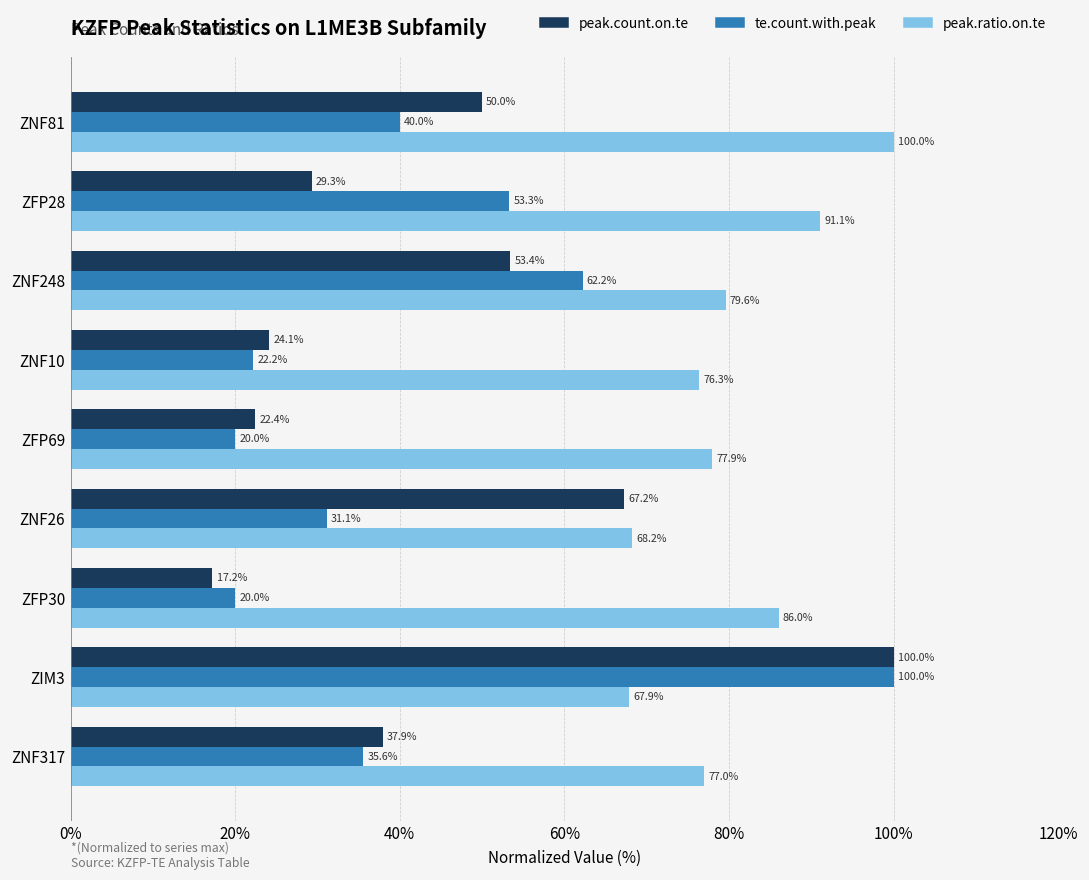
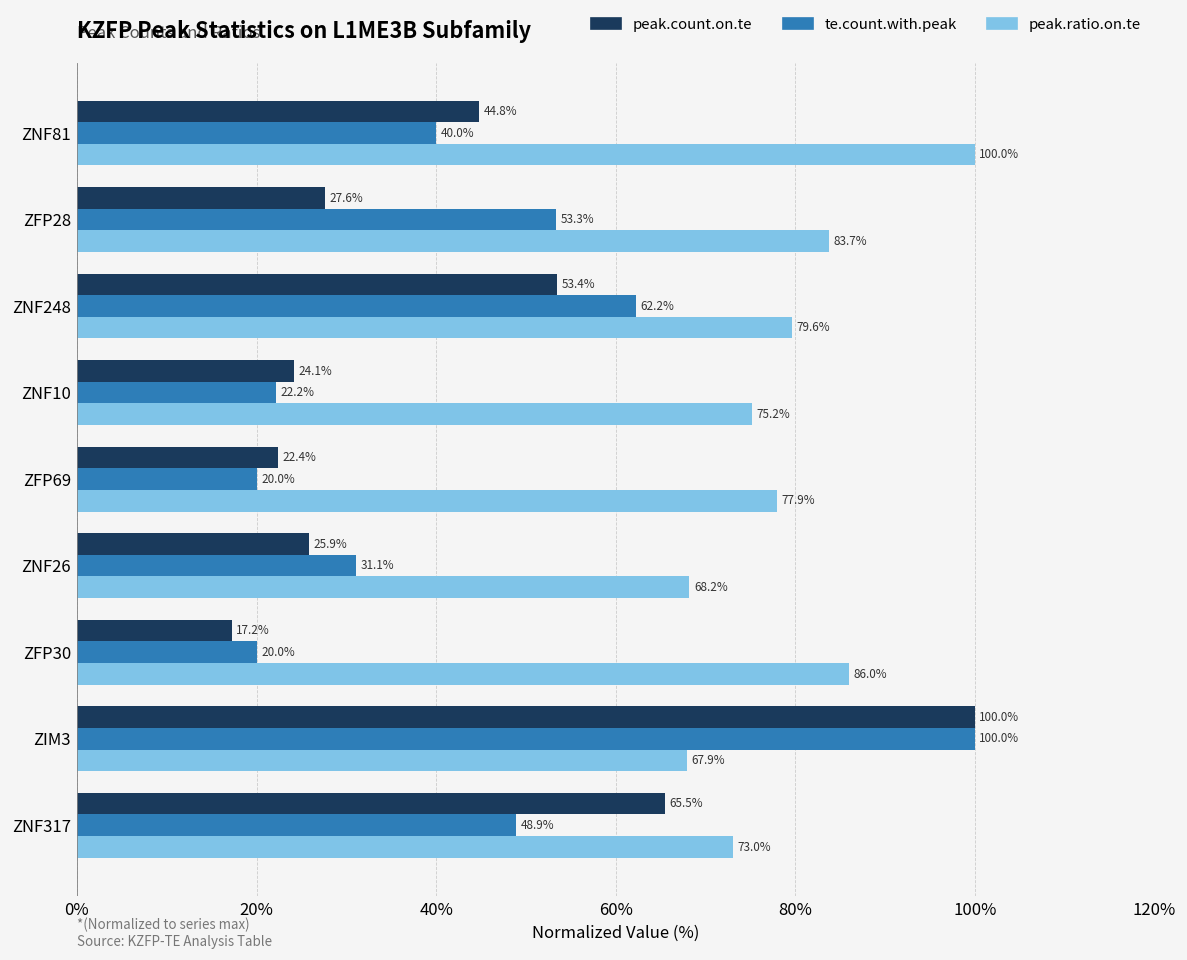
  {
    "peak.count.on.te": {
-     "ZNF81": "50.0%",
-     "ZFP28": "29.3%",
+     "ZNF81": "44.8%",
+     "ZFP28": "27.6%",
      "ZNF248": "53.4%",
      "ZNF10": "24.1%",
      "ZFP69": "22.4%",
-     "ZNF26": "67.2%",
+     "ZNF26": "25.9%",
      "ZFP30": "17.2%",
      "ZIM3": "100.0%",
-     "ZNF317": "37.9%"
+     "ZNF317": "65.5%"
    },
    "te.count.with.peak": {
      "ZNF81": "40.0%",
      "ZFP28": "53.3%",
      "ZNF248": "62.2%",
      "ZNF10": "22.2%",
      "ZFP69": "20.0%",
      "ZNF26": "31.1%",
      "ZFP30": "20.0%",
      "ZIM3": "100.0%",
-     "ZNF317": "35.6%"
+     "ZNF317": "48.9%"
    },
    "peak.ratio.on.te": {
      "ZNF81": "100.0%",
-     "ZFP28": "91.1%",
+     "ZFP28": "83.7%",
      "ZNF248": "79.6%",
-     "ZNF10": "76.3%",
+     "ZNF10": "75.2%",
      "ZFP69": "77.9%",
      "ZNF26": "68.2%",
      "ZFP30": "86.0%",
      "ZIM3": "67.9%",
-     "ZNF317": "77.0%"
+     "ZNF317": "73.0%"
    }
  }
